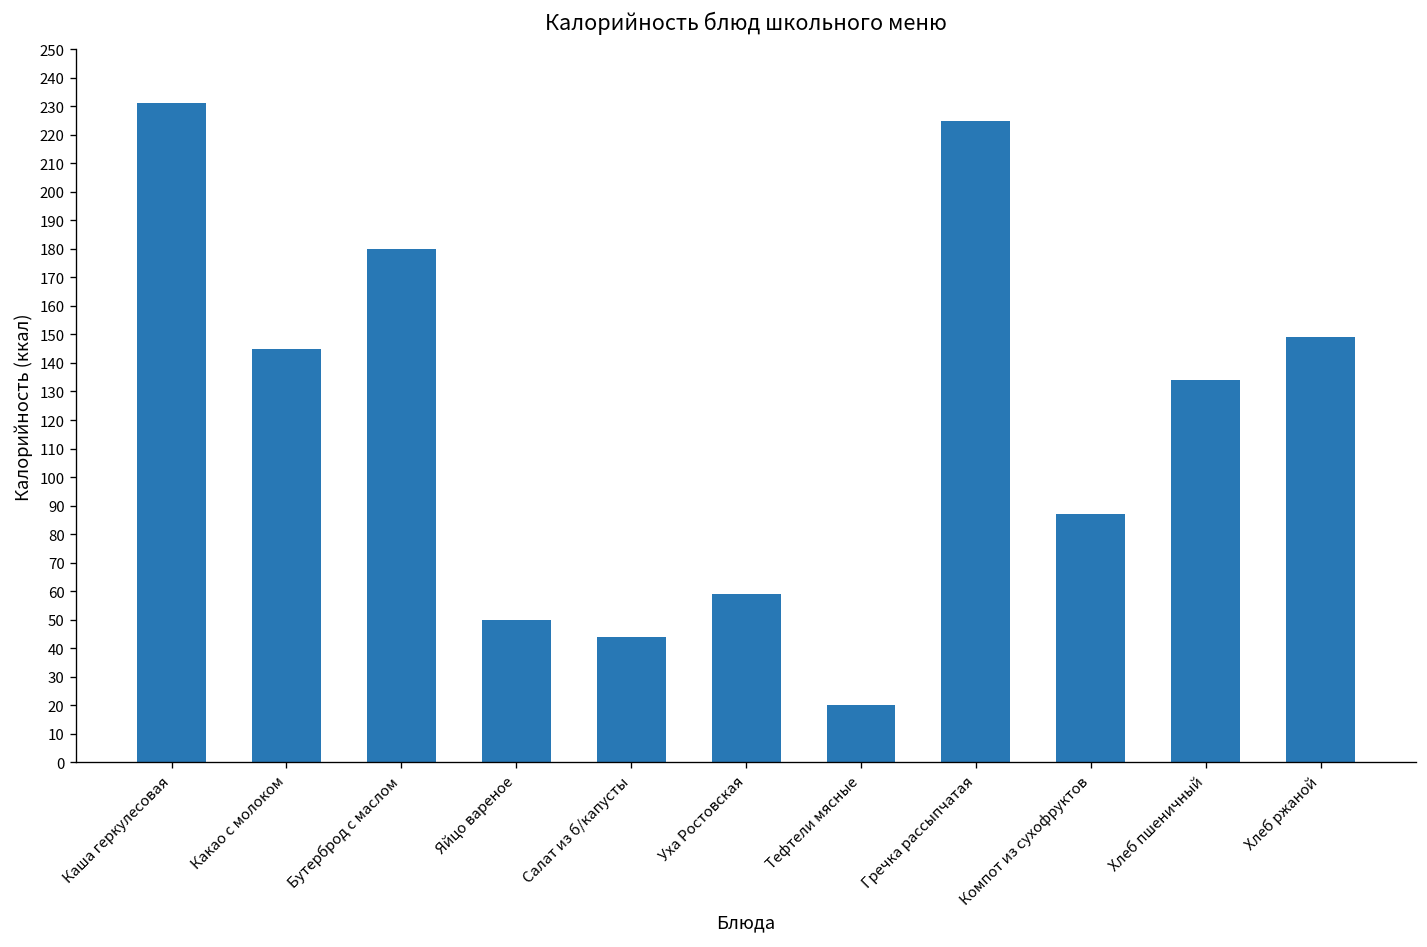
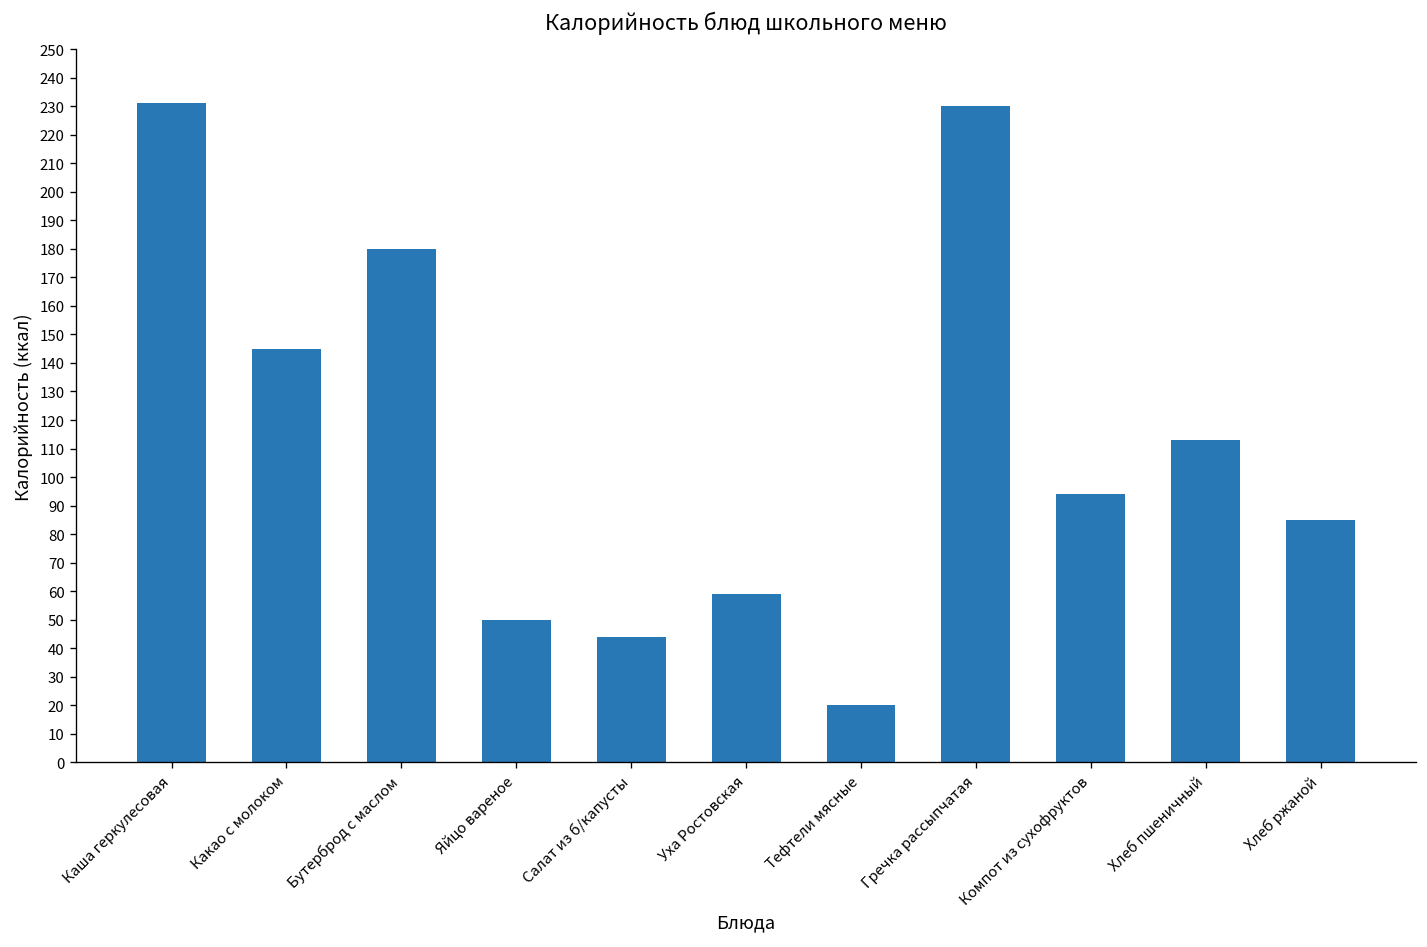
  {
    "Каша геркулесовая": 231,
    "Какао с молоком": 145,
    "Бутерброд с маслом": 180,
    "Яйцо вареное": 50,
    "Салат из б/капусты": 44,
    "Уха Ростовская": 59,
    "Тефтели мясные": 20,
-   "Гречка рассыпчатая": 225,
-   "Компот из сухофруктов": 87,
-   "Хлеб пшеничный": 134,
-   "Хлеб ржаной": 149
+   "Гречка рассыпчатая": 230,
+   "Компот из сухофруктов": 94,
+   "Хлеб пшеничный": 113,
+   "Хлеб ржаной": 85
  }
